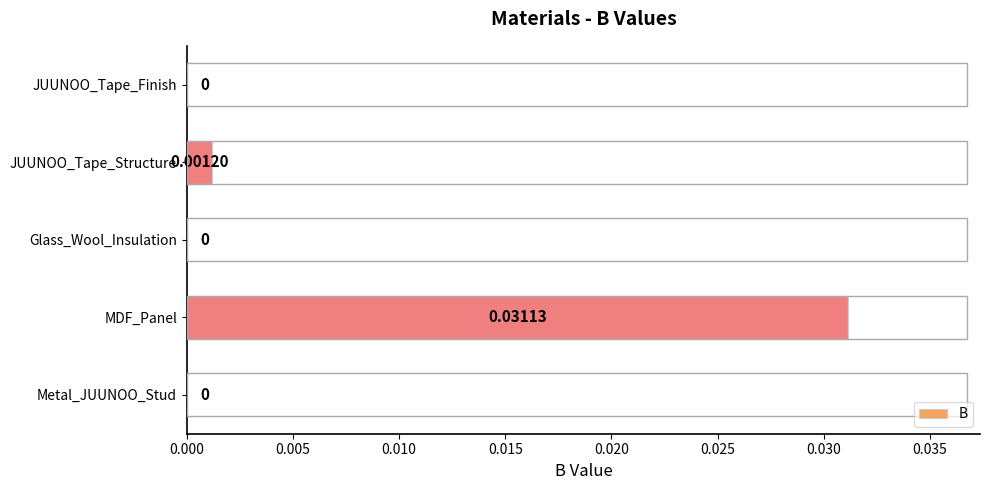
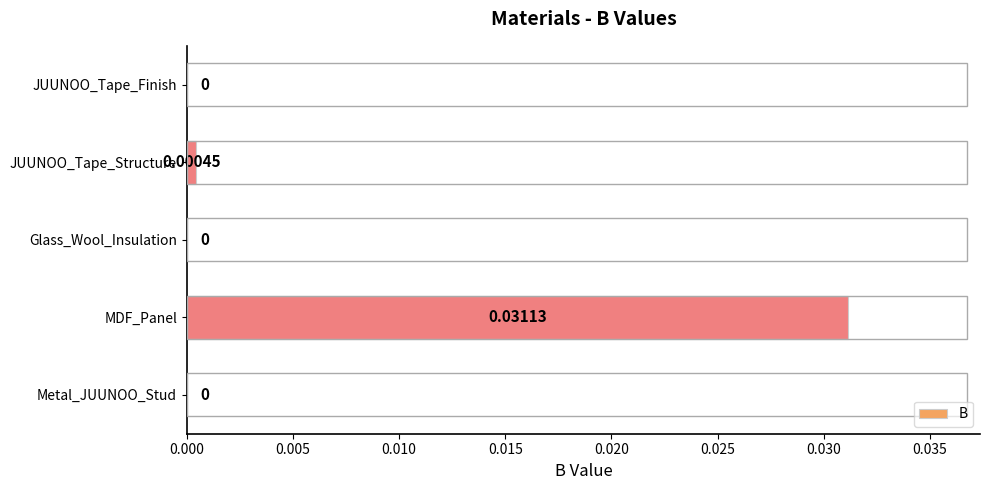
  {
    "JUUNOO_Tape_Finish": 0,
-   "JUUNOO_Tape_Structure": 0.00120,
+   "JUUNOO_Tape_Structure": 0.00045,
    "Glass_Wool_Insulation": 0,
    "MDF_Panel": 0.03113,
    "Metal_JUUNOO_Stud": 0
  }
